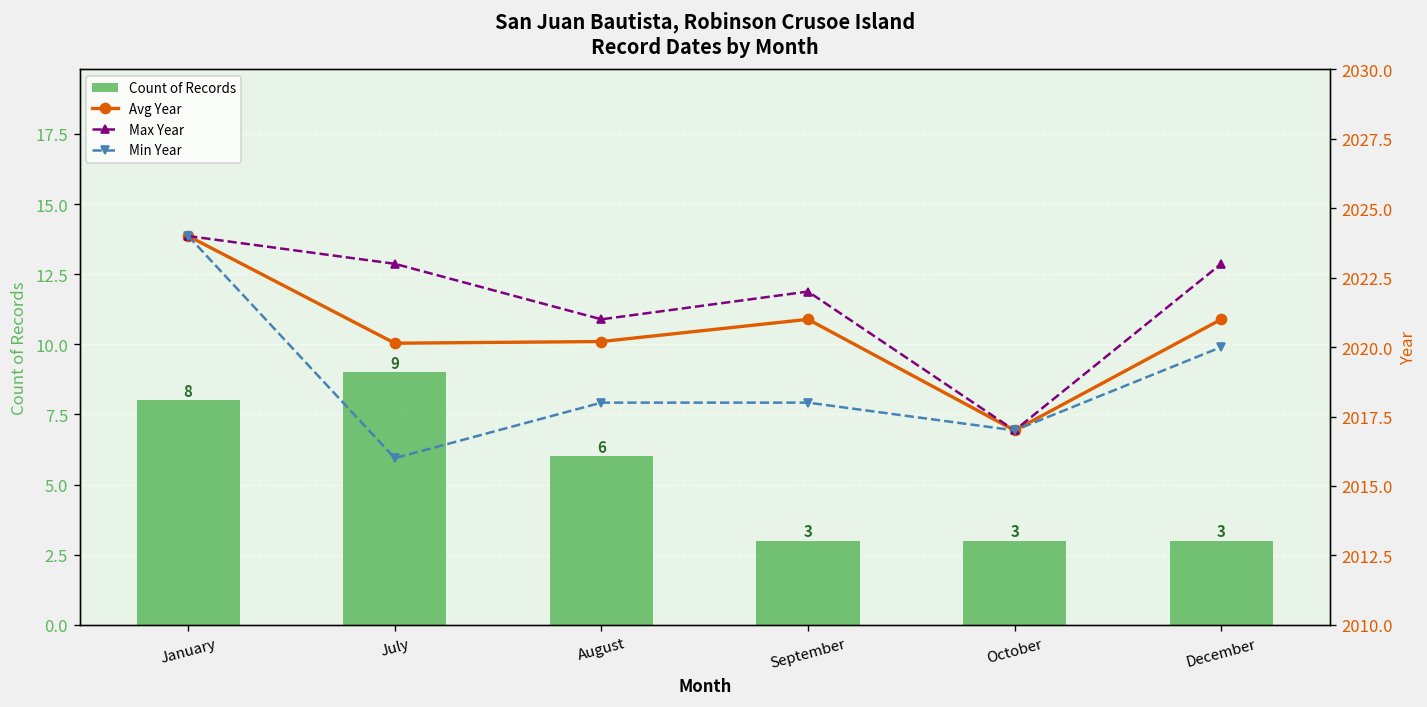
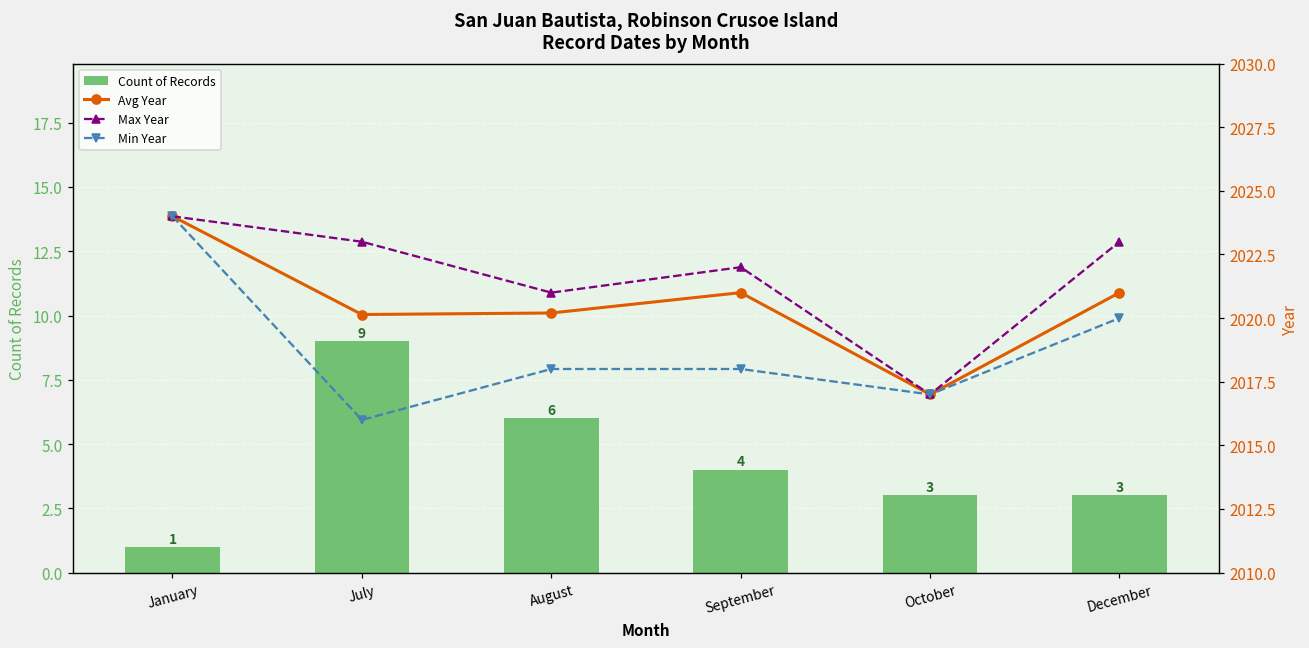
  {
    "Count of Records": {
-     "January": 8,
+     "January": 1,
      "July": 9,
      "August": 6,
-     "September": 3,
+     "September": 4,
      "October": 3,
      "December": 3
    }
  }
